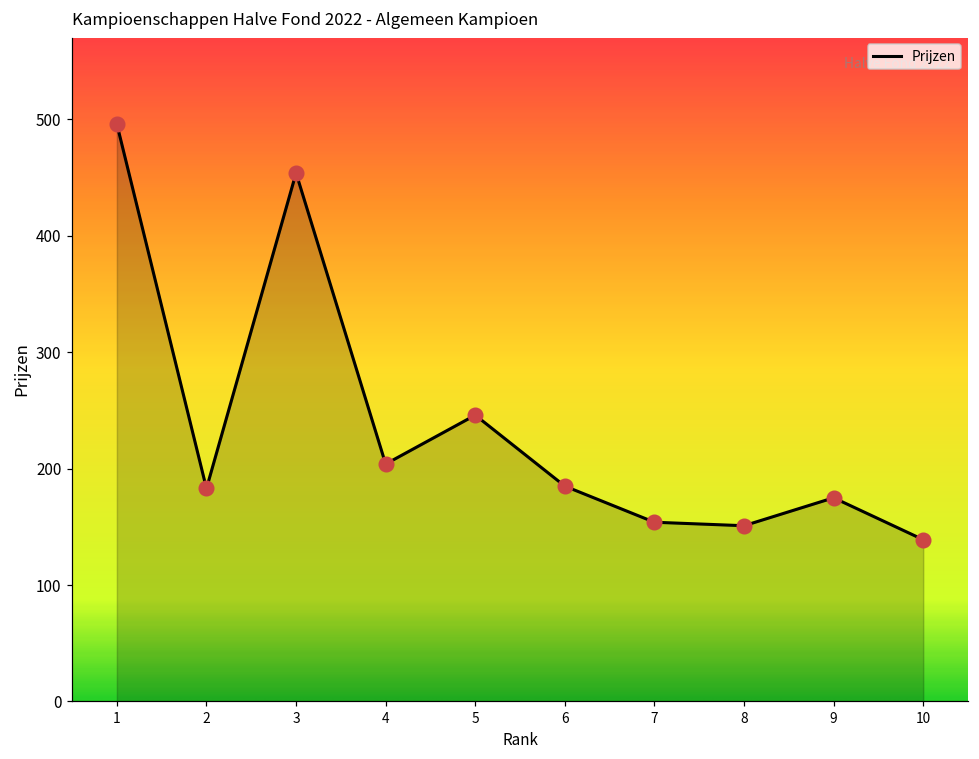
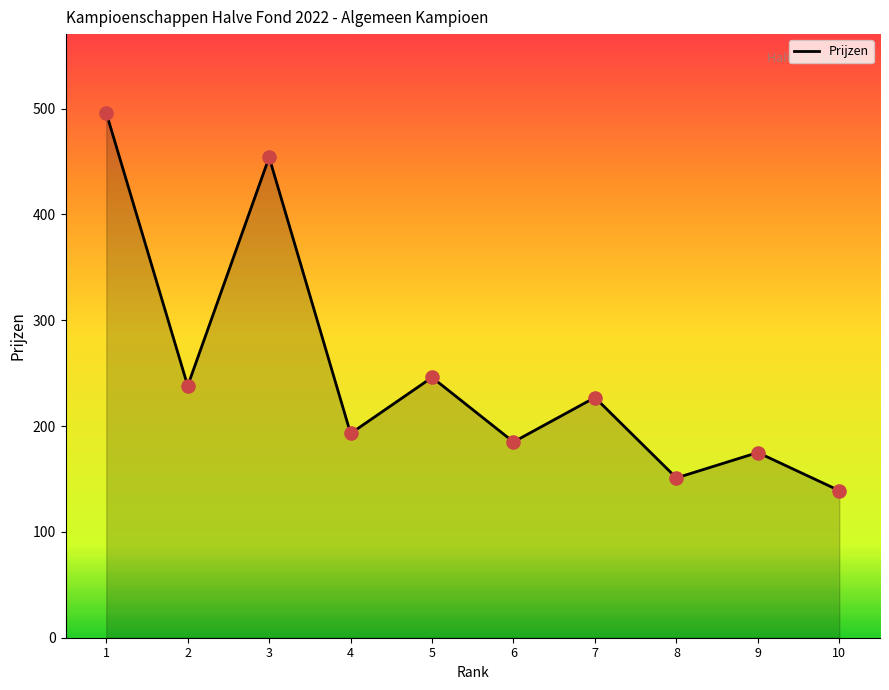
  {
    "1": 496,
-   "2": 183,
+   "2": 238,
    "3": 454,
-   "4": 204,
+   "4": 193,
    "5": 246,
    "6": 185,
-   "7": 154,
+   "7": 227,
    "8": 151,
    "9": 175,
    "10": 139
  }
